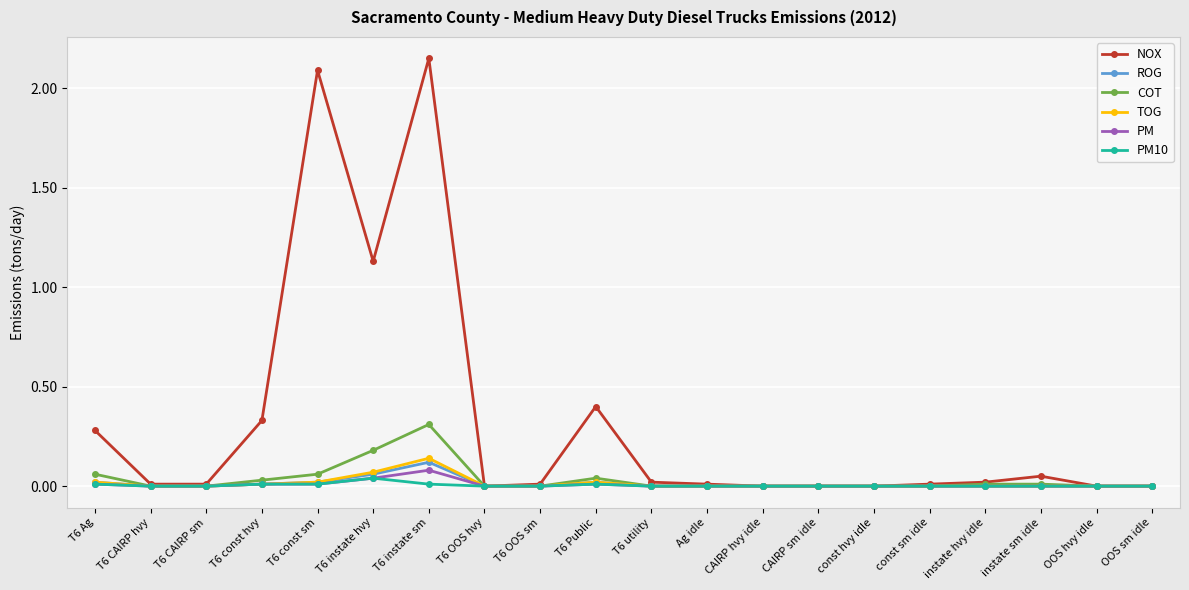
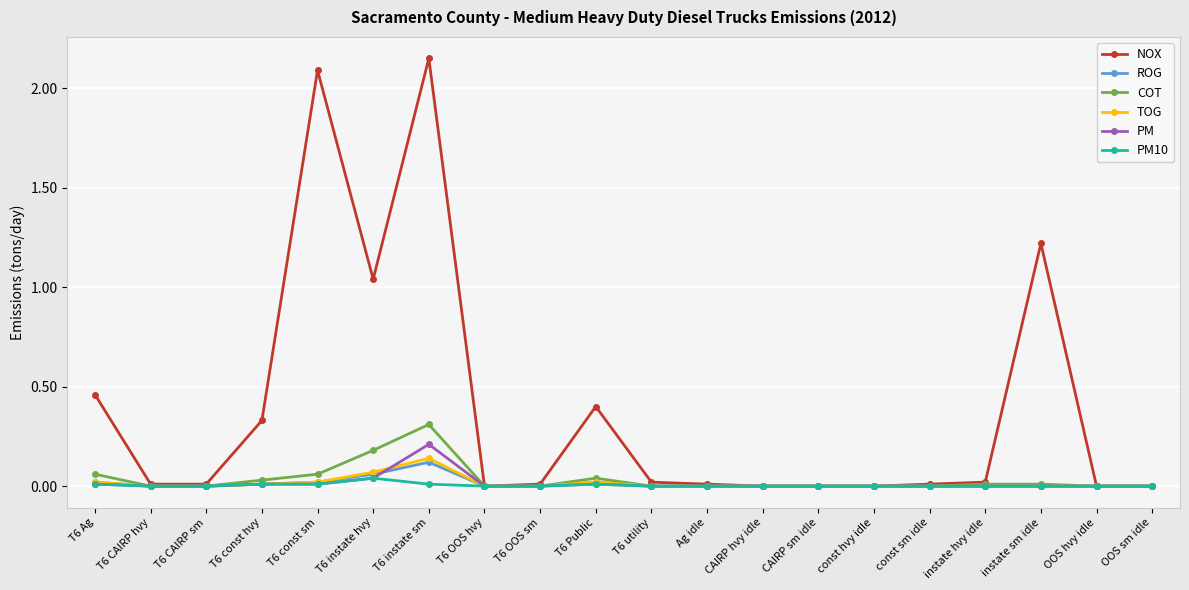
  {
    "NOX": {
-     "T6 Ag": 0.28,
+     "T6 Ag": 0.46,
      "T6 const hvy": 0.33,
      "T6 const sm": 2.09,
-     "T6 instate hvy": 1.13,
+     "T6 instate hvy": 1.04,
      "T6 instate sm": 2.15,
      "T6 Public": 0.40,
      "T6 utility": 0.02,
-     "instate sm idle": 0.05
+     "instate sm idle": 1.22
    },
    "ROG": {
      "T6 instate sm": 0.12
    },
    "COT": {
      "T6 Ag": 0.06,
      "T6 const hvy": 0.03,
      "T6 const sm": 0.06,
      "T6 instate hvy": 0.18,
      "T6 instate sm": 0.31,
      "T6 Public": 0.04
    },
    "TOG": {
      "T6 instate sm": 0.14
    },
    "PM": {
-     "T6 instate sm": 0.08
+     "T6 instate sm": 0.21
    },
    "PM10": {
      "T6 instate sm": 0.01
    }
  }
